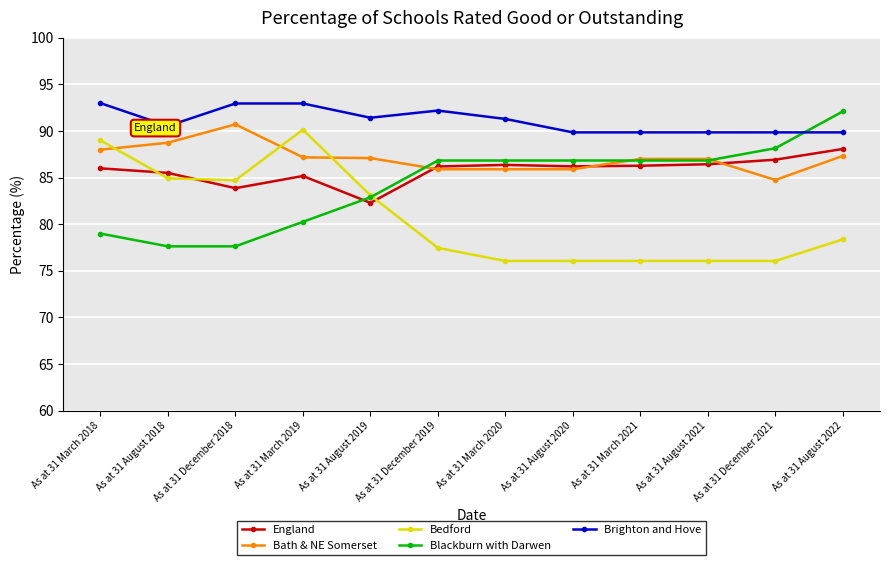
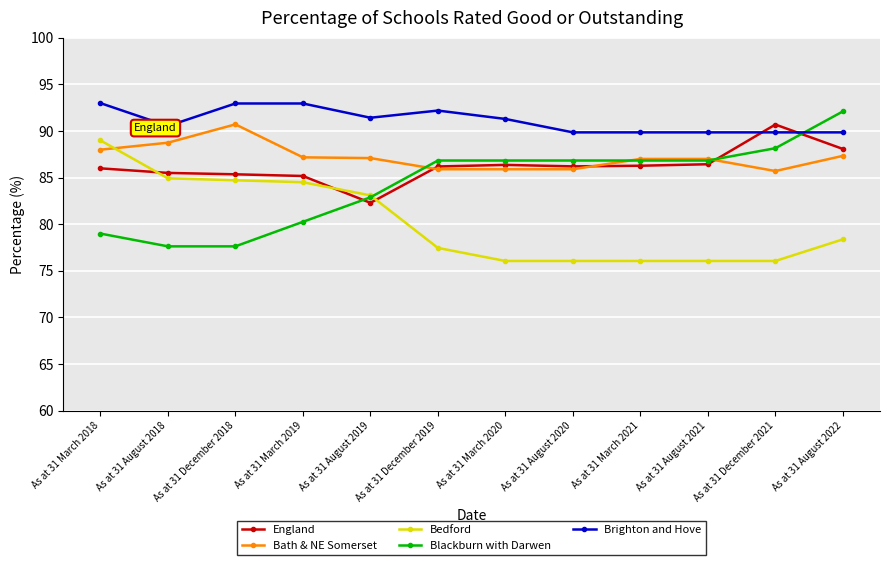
  {
    "England": {
      "As at 31 March 2018": 86,
      "As at 31 August 2018": 86,
-     "As at 31 December 2018": 84,
+     "As at 31 December 2018": 85,
      "As at 31 March 2019": 85,
      "As at 31 August 2019": 82,
      "As at 31 December 2019": 86,
      "As at 31 March 2020": 86,
      "As at 31 August 2020": 86,
      "As at 31 March 2021": 86,
      "As at 31 August 2021": 86,
-     "As at 31 December 2021": 87,
+     "As at 31 December 2021": 91,
      "As at 31 August 2022": 88
    },
    "Bath & NE Somerset": {
      "As at 31 March 2018": 88,
      "As at 31 August 2018": 89,
      "As at 31 December 2018": 91,
      "As at 31 March 2019": 87,
      "As at 31 August 2019": 87,
      "As at 31 December 2019": 86,
      "As at 31 March 2020": 86,
      "As at 31 August 2020": 86,
-     "As at 31 December 2021": 85,
+     "As at 31 December 2021": 86,
      "As at 31 August 2022": 87
    },
    "Bedford": {
      "As at 31 March 2018": 89,
      "As at 31 August 2018": 85,
      "As at 31 December 2018": 85,
-     "As at 31 March 2019": 90,
+     "As at 31 March 2019": 85,
      "As at 31 December 2019": 77,
      "As at 31 March 2020": 76,
      "As at 31 August 2020": 76,
      "As at 31 March 2021": 76,
      "As at 31 August 2021": 76,
      "As at 31 December 2021": 76,
      "As at 31 August 2022": 78
    },
    "Blackburn with Darwen": {
      "As at 31 March 2018": 79,
      "As at 31 August 2018": 78,
      "As at 31 December 2018": 78,
      "As at 31 March 2019": 80,
      "As at 31 December 2019": 87,
      "As at 31 March 2020": 87,
      "As at 31 August 2020": 87,
      "As at 31 December 2021": 88,
      "As at 31 August 2022": 92
    },
    "Brighton and Hove": {
      "As at 31 March 2018": 93,
      "As at 31 December 2018": 93,
      "As at 31 March 2019": 93,
      "As at 31 August 2019": 91,
      "As at 31 December 2019": 92,
      "As at 31 March 2020": 91,
      "As at 31 August 2020": 90,
      "As at 31 March 2021": 90,
      "As at 31 August 2021": 90,
      "As at 31 December 2021": 90,
      "As at 31 August 2022": 90
    }
  }
